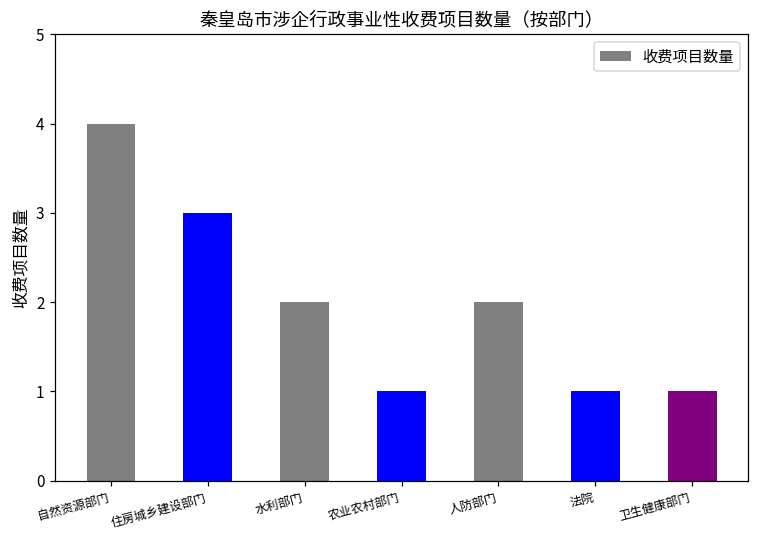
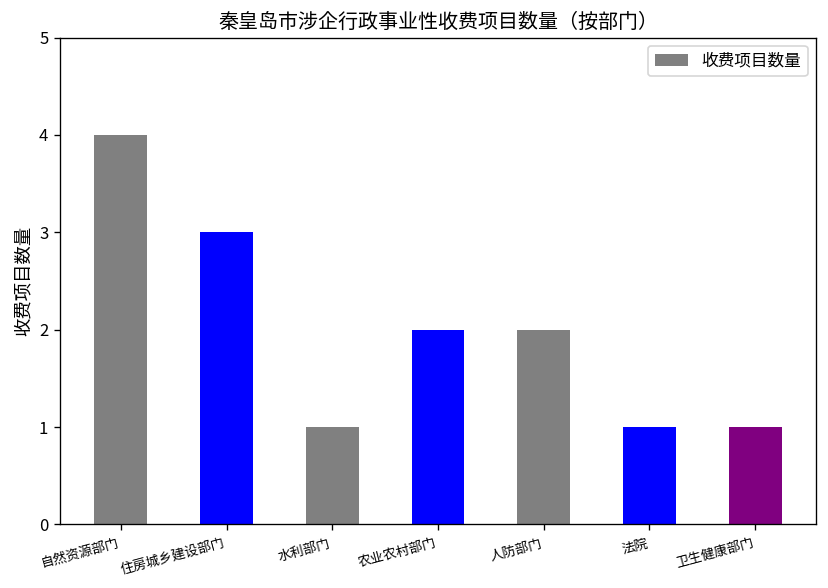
  {
    "自然资源部门": 4,
    "住房城乡建设部门": 3,
-   "水利部门": 2,
-   "农业农村部门": 1,
+   "水利部门": 1,
+   "农业农村部门": 2,
    "人防部门": 2,
    "法院": 1,
    "卫生健康部门": 1
  }
